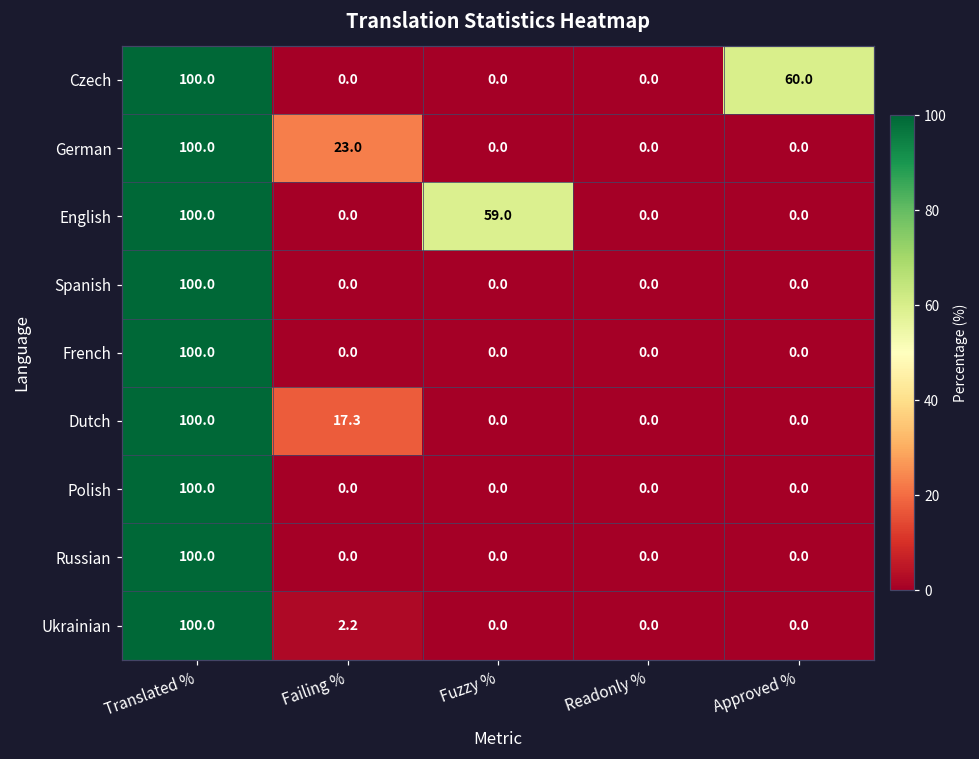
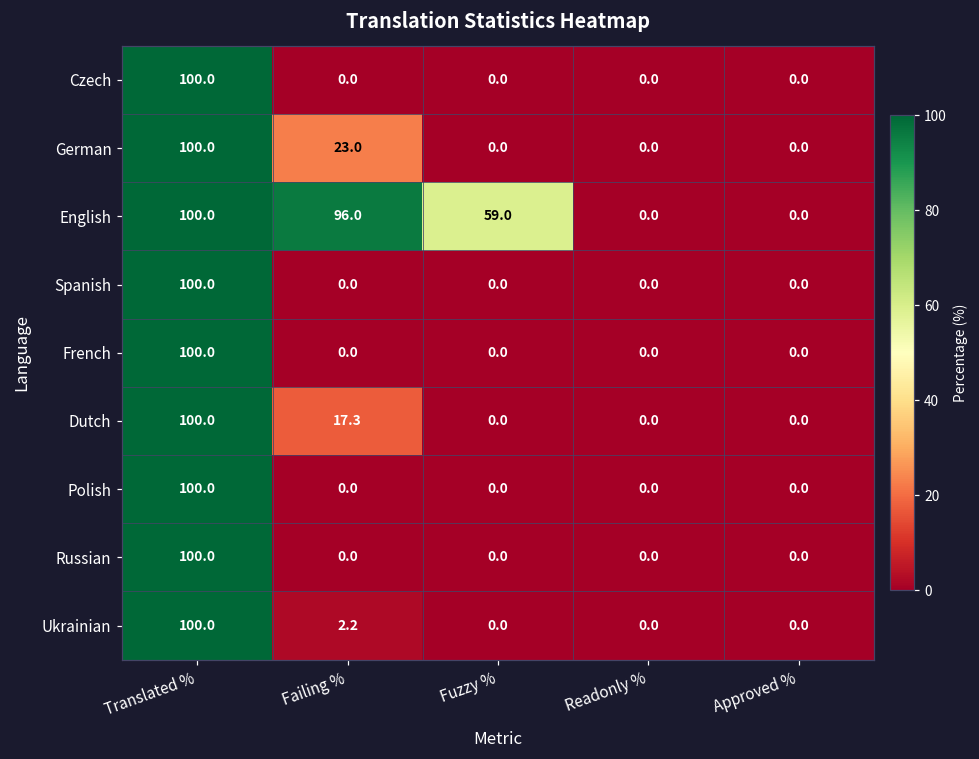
  {
    "Czech": {
      "Translated %": 100.0,
      "Failing %": 0.0,
      "Fuzzy %": 0.0,
      "Readonly %": 0.0,
-     "Approved %": 60.0
+     "Approved %": 0.0
    },
    "German": {
      "Translated %": 100.0,
      "Failing %": 23.0,
      "Fuzzy %": 0.0,
      "Readonly %": 0.0,
      "Approved %": 0.0
    },
    "English": {
      "Translated %": 100.0,
-     "Failing %": 0.0,
+     "Failing %": 96.0,
      "Fuzzy %": 59.0,
      "Readonly %": 0.0,
      "Approved %": 0.0
    },
    "Spanish": {
      "Translated %": 100.0,
      "Failing %": 0.0,
      "Fuzzy %": 0.0,
      "Readonly %": 0.0,
      "Approved %": 0.0
    },
    "French": {
      "Translated %": 100.0,
      "Failing %": 0.0,
      "Fuzzy %": 0.0,
      "Readonly %": 0.0,
      "Approved %": 0.0
    },
    "Dutch": {
      "Translated %": 100.0,
      "Failing %": 17.3,
      "Fuzzy %": 0.0,
      "Readonly %": 0.0,
      "Approved %": 0.0
    },
    "Polish": {
      "Translated %": 100.0,
      "Failing %": 0.0,
      "Fuzzy %": 0.0,
      "Readonly %": 0.0,
      "Approved %": 0.0
    },
    "Russian": {
      "Translated %": 100.0,
      "Failing %": 0.0,
      "Fuzzy %": 0.0,
      "Readonly %": 0.0,
      "Approved %": 0.0
    },
    "Ukrainian": {
      "Translated %": 100.0,
      "Failing %": 2.2,
      "Fuzzy %": 0.0,
      "Readonly %": 0.0,
      "Approved %": 0.0
    }
  }
